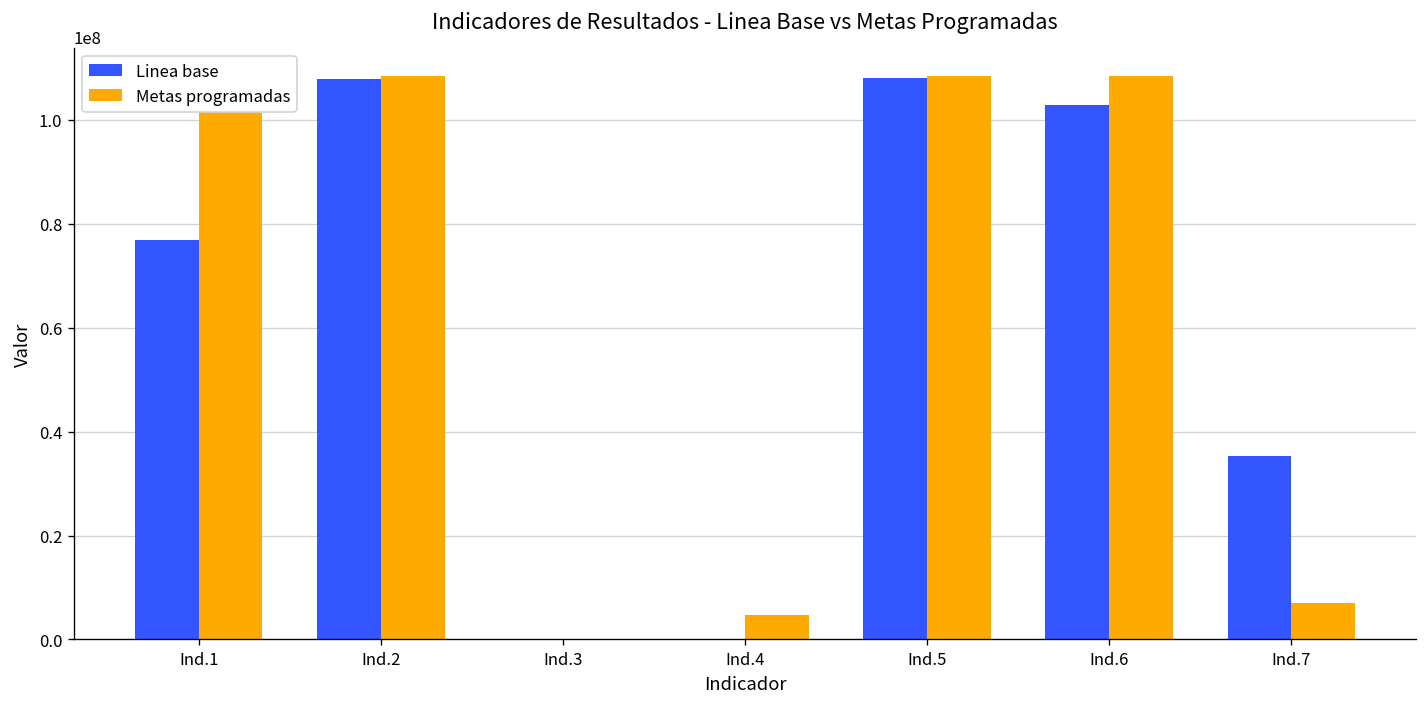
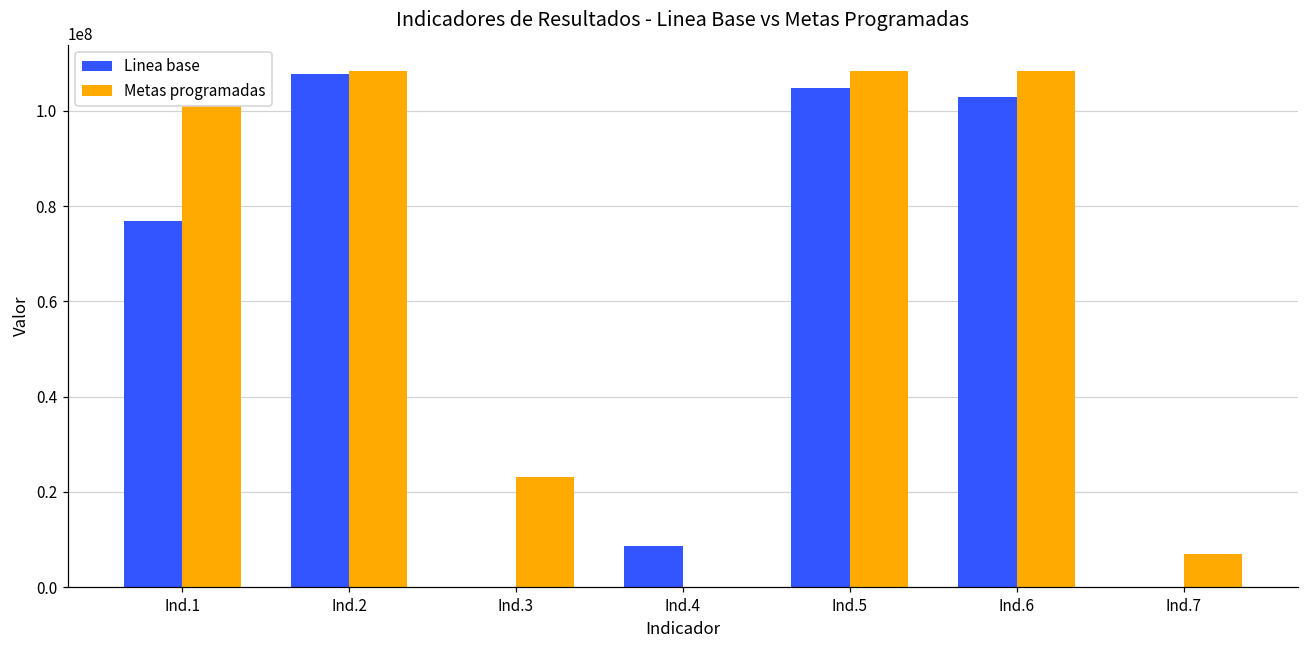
  {
    "Linea base": {
      "Ind.1": 77000000,
      "Ind.2": 108000000,
-     "Ind.4": 0,
-     "Ind.5": 108000000,
+     "Ind.4": 9000000,
+     "Ind.5": 105000000,
      "Ind.6": 103000000,
-     "Ind.7": 35000000
+     "Ind.7": 0
    },
    "Metas programadas": {
      "Ind.2": 108000000,
-     "Ind.3": 0,
-     "Ind.4": 5000000,
+     "Ind.3": 23000000,
+     "Ind.4": 0,
      "Ind.5": 108000000,
      "Ind.6": 108000000,
      "Ind.7": 7000000
    }
  }
